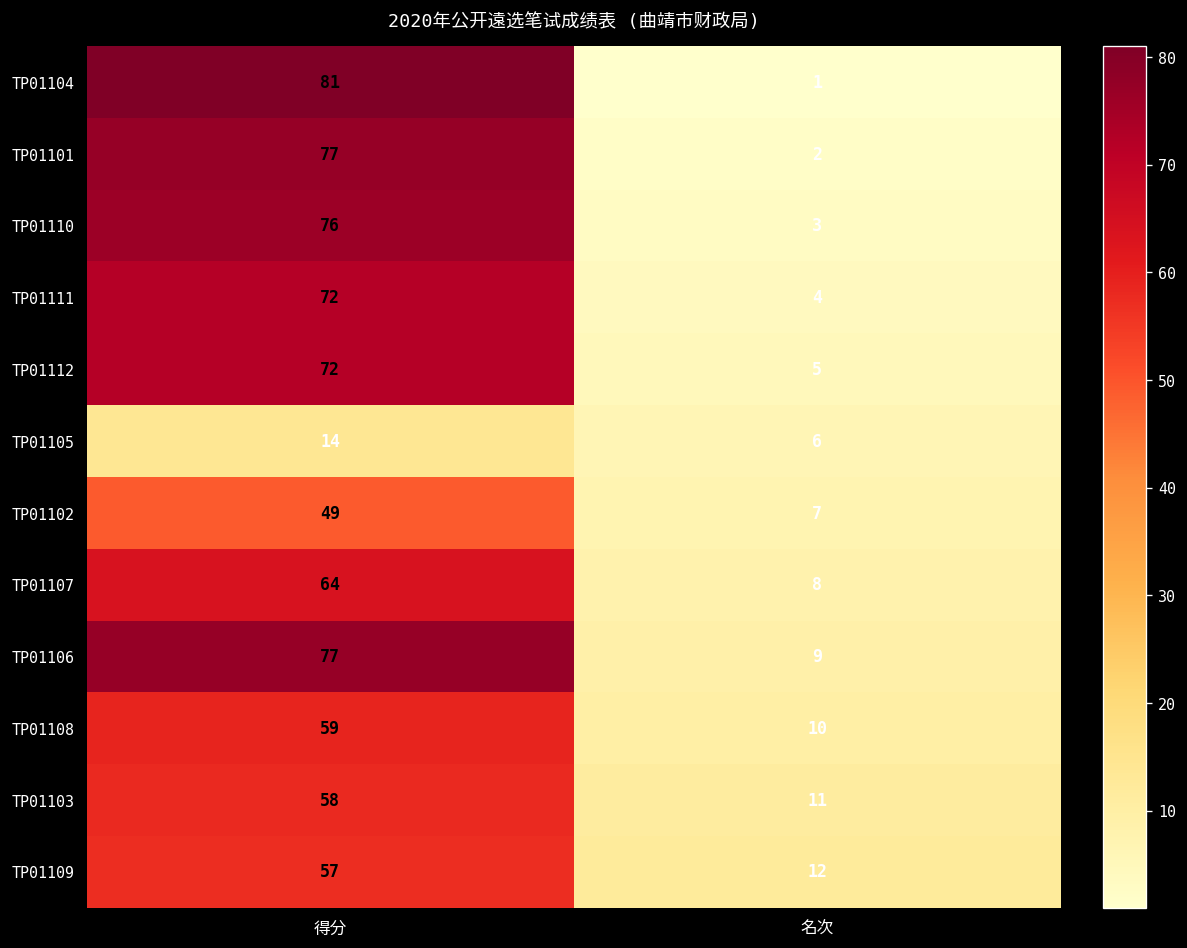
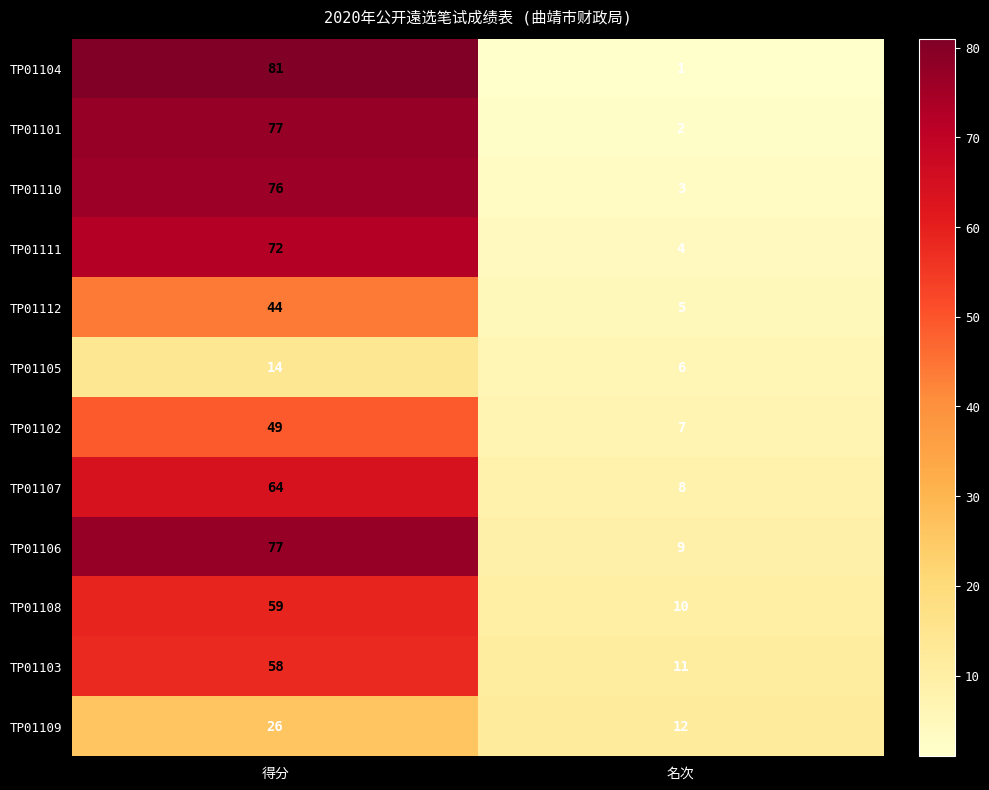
  {
    "TP01104": {
      "得分": 81,
      "名次": 1
    },
    "TP01101": {
      "得分": 77,
      "名次": 2
    },
    "TP01110": {
      "得分": 76,
      "名次": 3
    },
    "TP01111": {
      "得分": 72,
      "名次": 4
    },
    "TP01112": {
-     "得分": 72,
+     "得分": 44,
      "名次": 5
    },
    "TP01105": {
      "得分": 14,
      "名次": 6
    },
    "TP01102": {
      "得分": 49,
      "名次": 7
    },
    "TP01107": {
      "得分": 64,
      "名次": 8
    },
    "TP01106": {
      "得分": 77,
      "名次": 9
    },
    "TP01108": {
      "得分": 59,
      "名次": 10
    },
    "TP01103": {
      "得分": 58,
      "名次": 11
    },
    "TP01109": {
-     "得分": 57,
+     "得分": 26,
      "名次": 12
    }
  }
